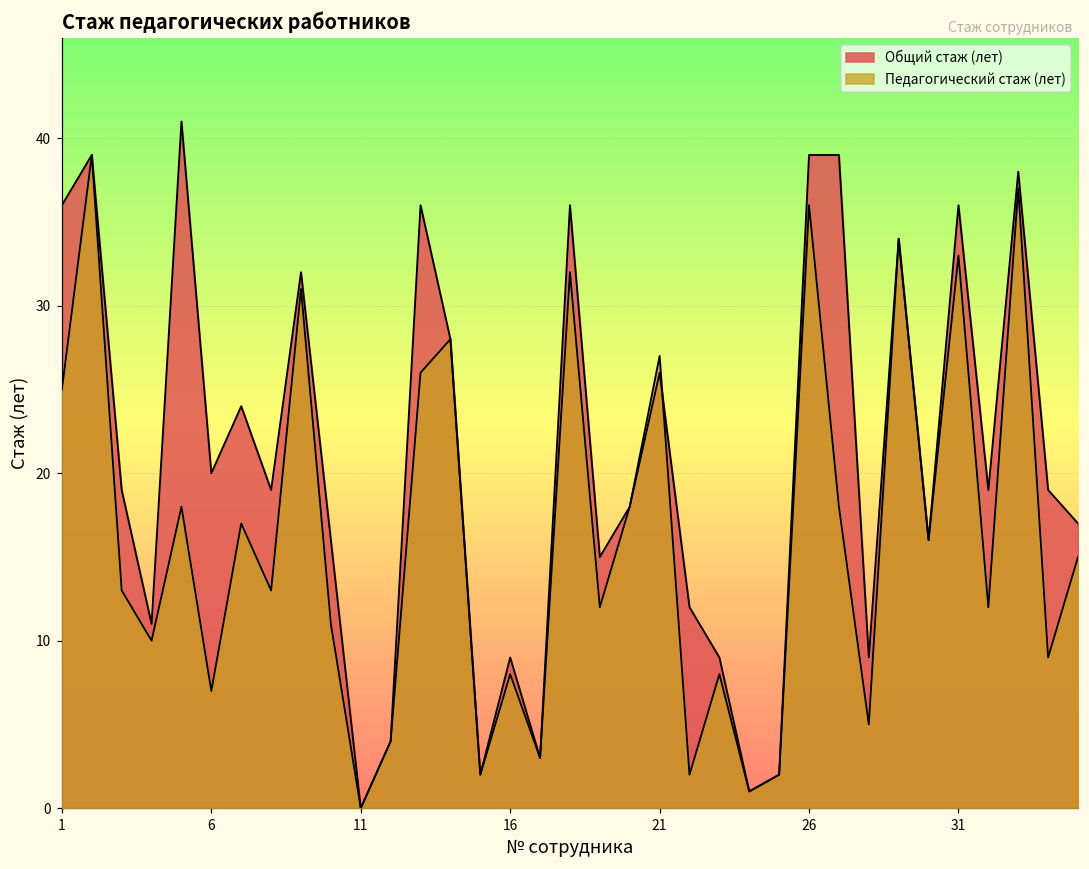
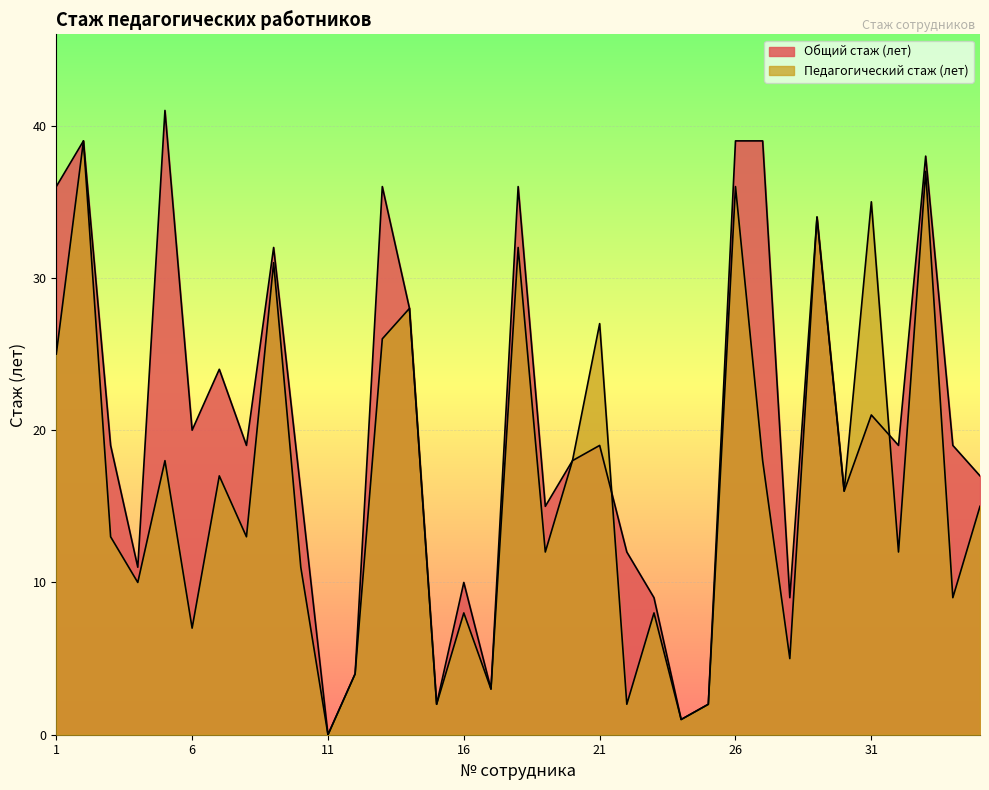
  {
    "Общий стаж (лет)": {
      "1": 36,
      "6": 20,
-     "16": 9,
-     "21": 26,
+     "16": 10,
+     "21": 19,
      "26": 39,
-     "31": 36
+     "31": 21
    },
    "Педагогический стаж (лет)": {
      "1": 25,
      "6": 7,
      "16": 8,
      "21": 27,
      "26": 36,
-     "31": 33
+     "31": 35
    }
  }
